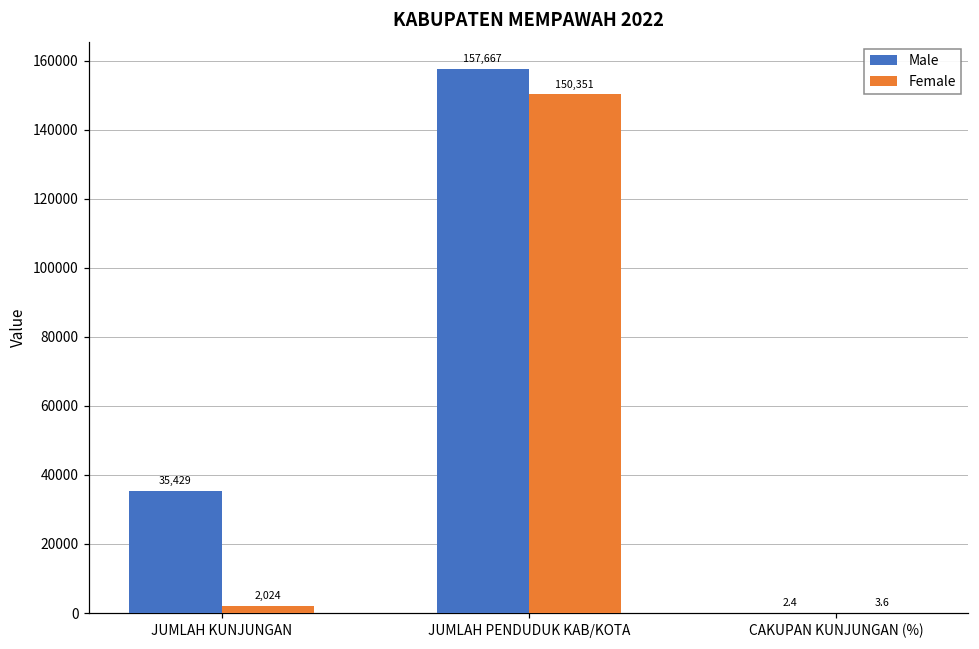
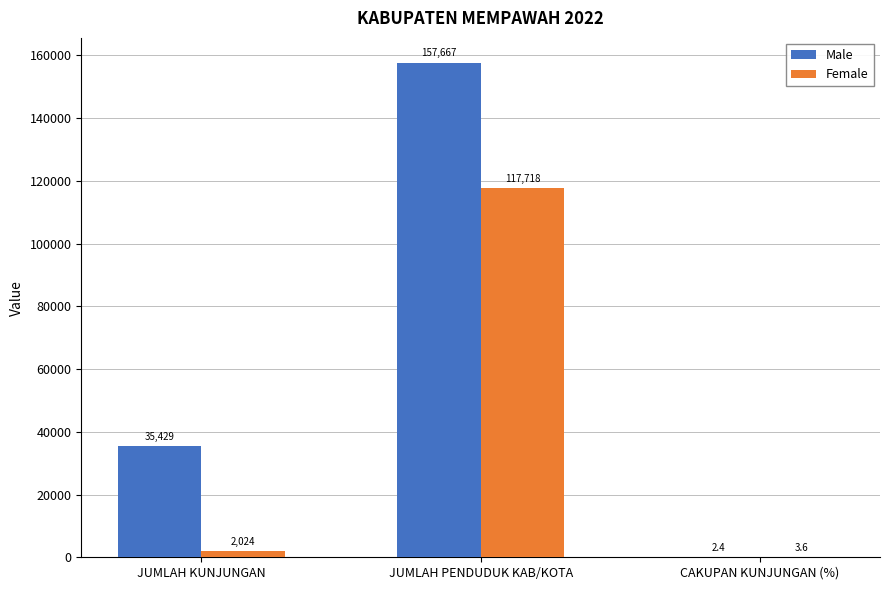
  {
    "Male": {
      "JUMLAH KUNJUNGAN": "35,429",
      "JUMLAH PENDUDUK KAB/KOTA": "157,667",
      "CAKUPAN KUNJUNGAN (%)": "2.4"
    },
    "Female": {
      "JUMLAH KUNJUNGAN": "2,024",
-     "JUMLAH PENDUDUK KAB/KOTA": "150,351",
+     "JUMLAH PENDUDUK KAB/KOTA": "117,718",
      "CAKUPAN KUNJUNGAN (%)": "3.6"
    }
  }
